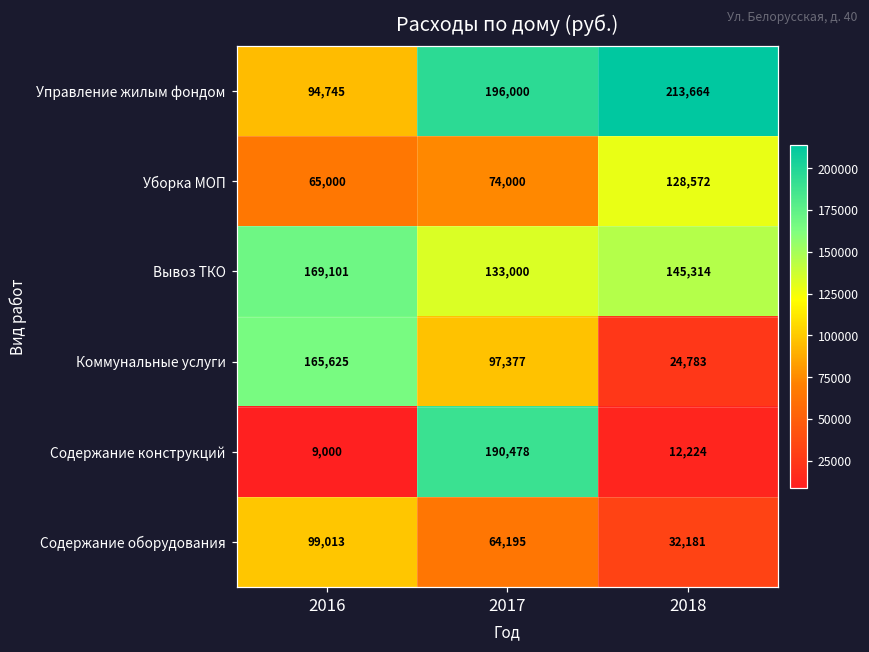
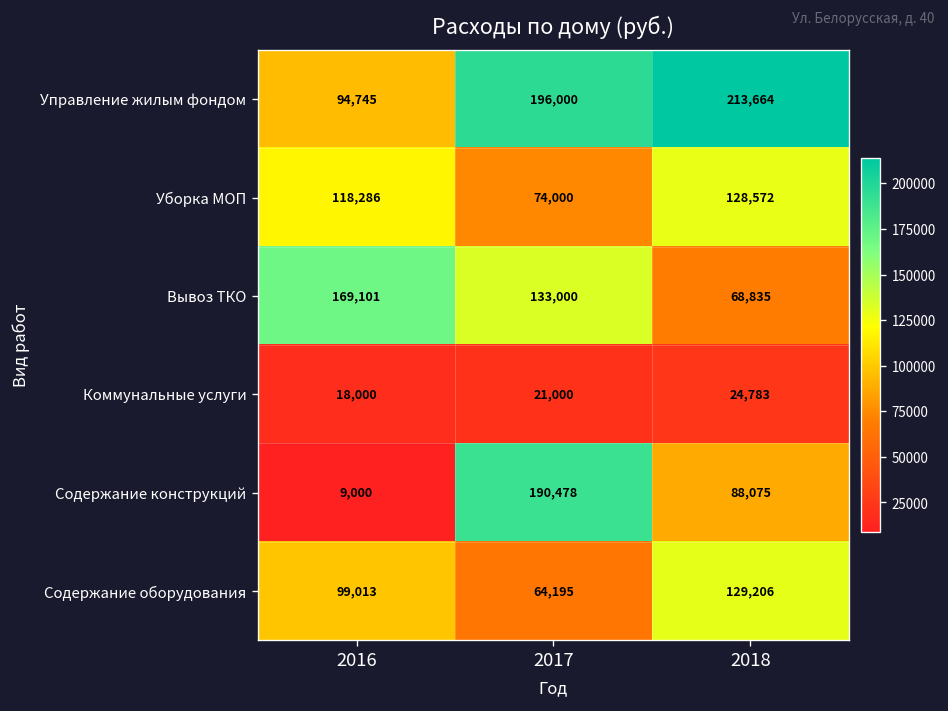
  {
    "Управление жилым фондом": {
      "2016": "94,745",
      "2017": "196,000",
      "2018": "213,664"
    },
    "Уборка МОП": {
-     "2016": "65,000",
+     "2016": "118,286",
      "2017": "74,000",
      "2018": "128,572"
    },
    "Вывоз ТКО": {
      "2016": "169,101",
      "2017": "133,000",
-     "2018": "145,314"
+     "2018": "68,835"
    },
    "Коммунальные услуги": {
-     "2016": "165,625",
-     "2017": "97,377",
+     "2016": "18,000",
+     "2017": "21,000",
      "2018": "24,783"
    },
    "Содержание конструкций": {
      "2016": "9,000",
      "2017": "190,478",
-     "2018": "12,224"
+     "2018": "88,075"
    },
    "Содержание оборудования": {
      "2016": "99,013",
      "2017": "64,195",
-     "2018": "32,181"
+     "2018": "129,206"
    }
  }
